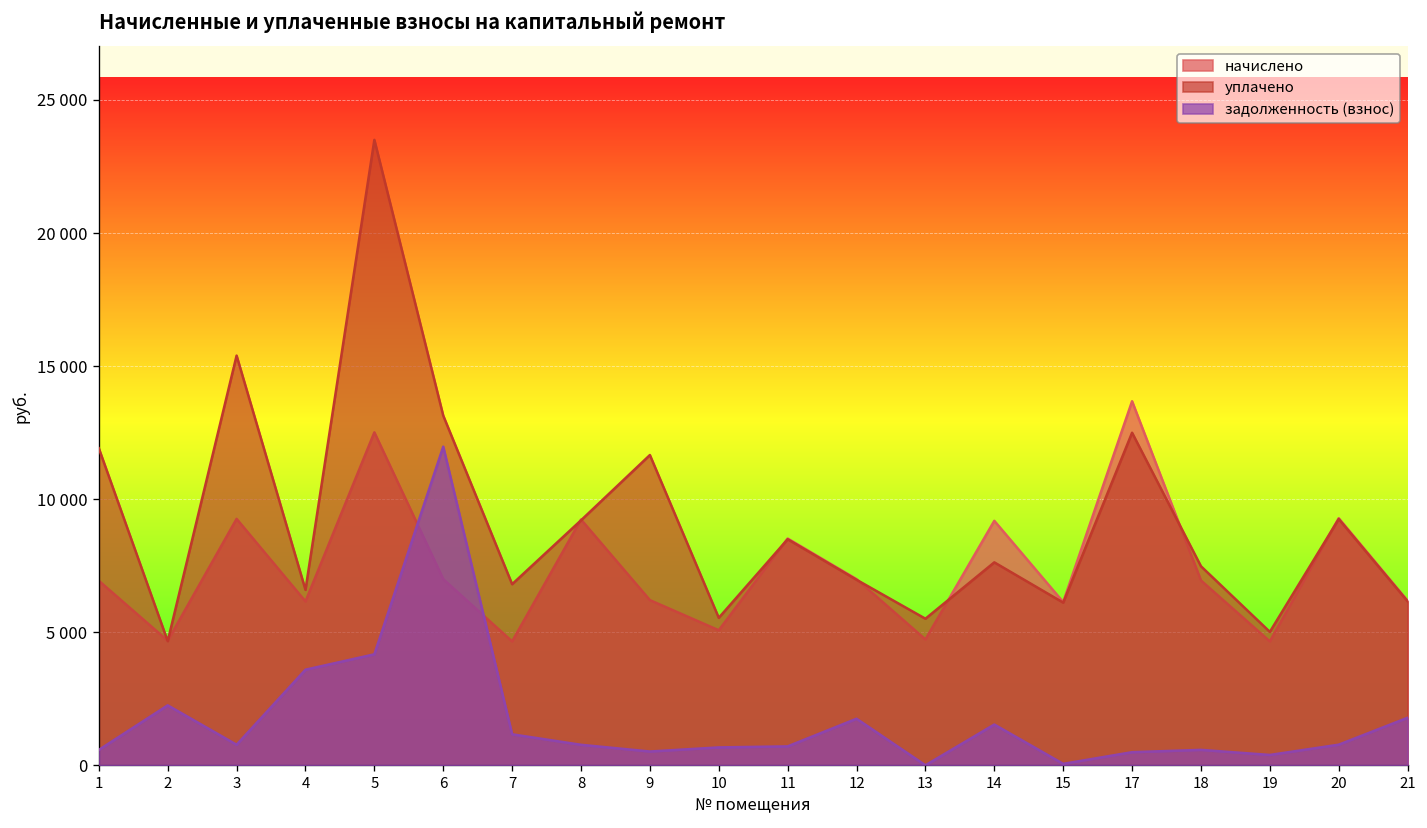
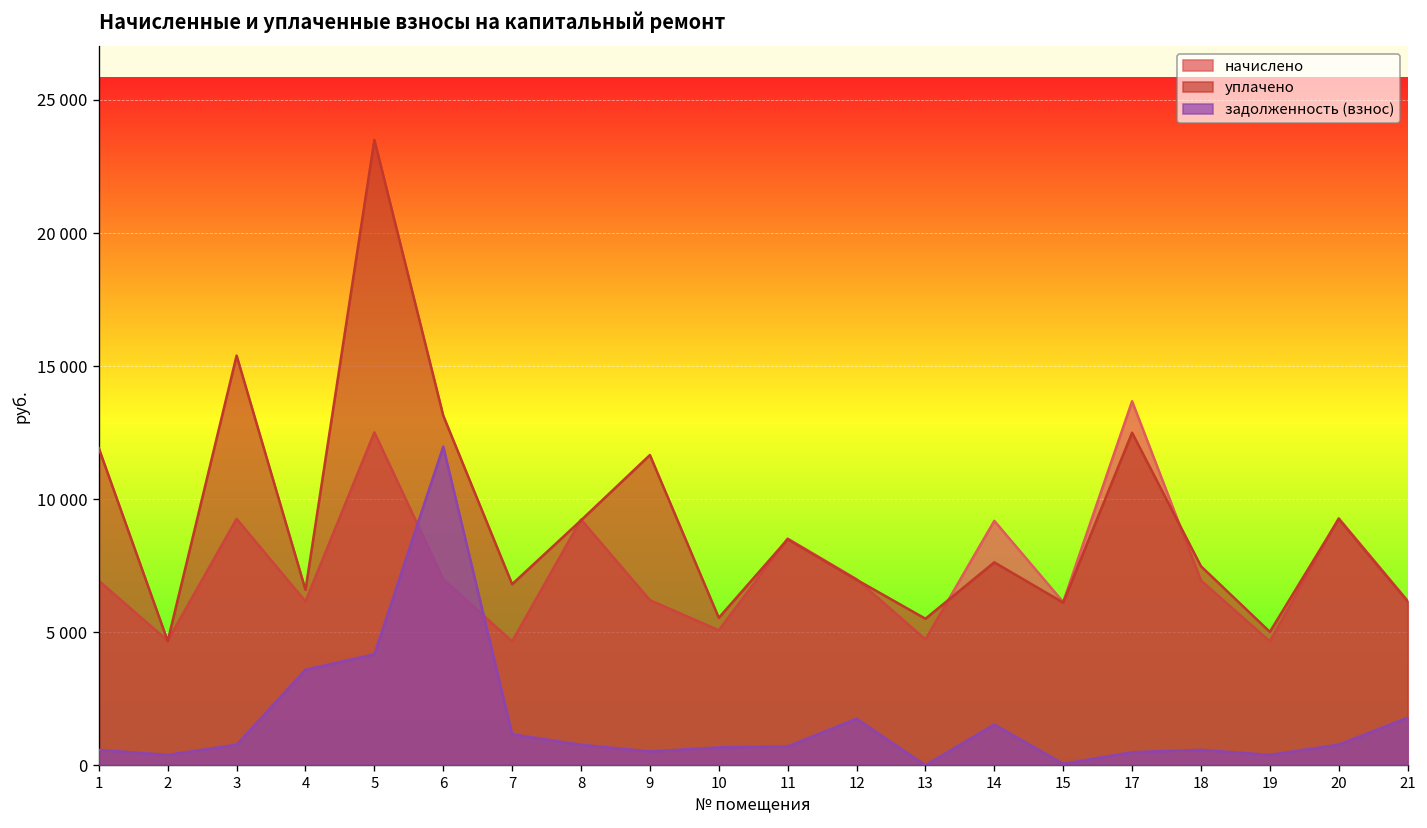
  {
    "задолженность (взнос)": {
      "1": 600,
-     "2": 2300,
+     "2": 400,
      "3": 800,
      "4": 3600,
      "5": 4200,
      "6": 12000,
      "7": 1200,
      "8": 800,
      "9": 500,
      "10": 700,
      "11": 700,
      "12": 1700,
      "13": 0,
      "14": 1500,
      "15": 100,
      "17": 500,
      "18": 600,
      "19": 400,
      "20": 800,
      "21": 1800
    }
  }
